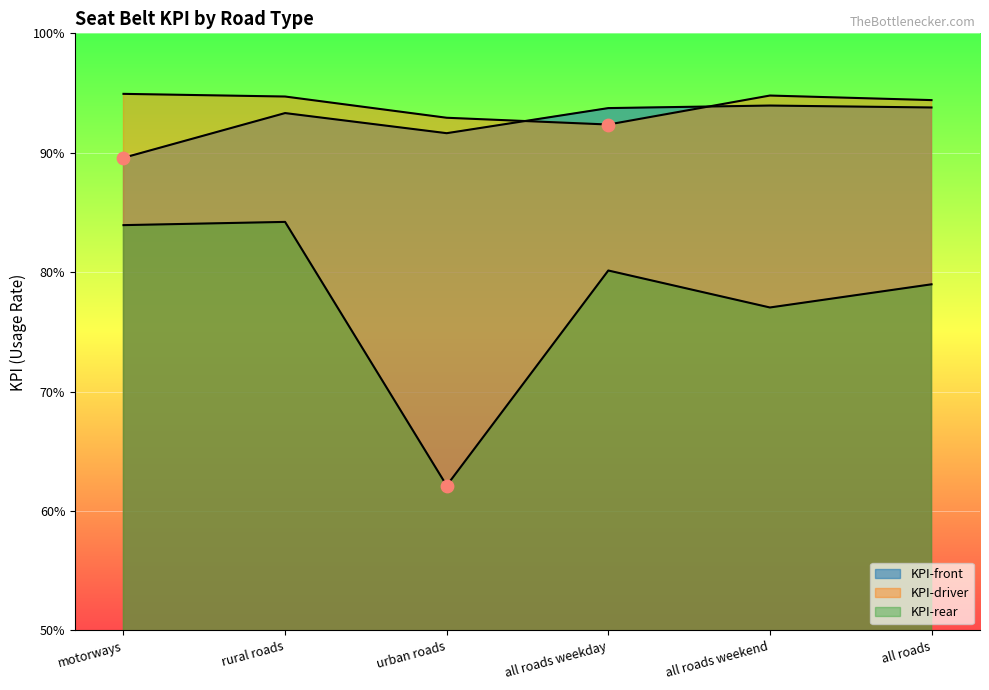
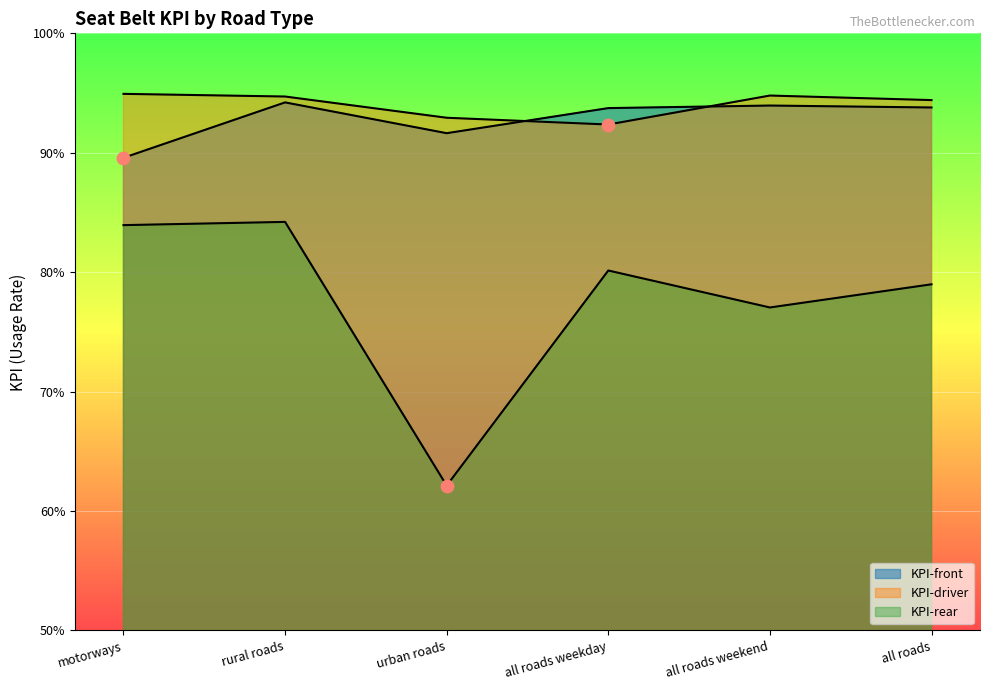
  {
    "KPI-front": {
-     "rural roads": "93.3%",
+     "rural roads": "94.2%",
      "urban roads": "91.6%",
      "all roads weekday": "93.7%",
      "all roads weekend": "94.0%",
      "all roads": "93.8%"
    },
    "KPI-driver": {
      "motorways": "94.9%",
      "rural roads": "94.7%",
      "urban roads": "92.9%",
      "all roads weekend": "94.8%",
      "all roads": "94.4%"
    },
    "KPI-rear": {
      "motorways": "83.9%",
      "rural roads": "84.2%",
      "all roads weekday": "80.1%",
      "all roads weekend": "77.0%",
      "all roads": "79.0%"
    }
  }
